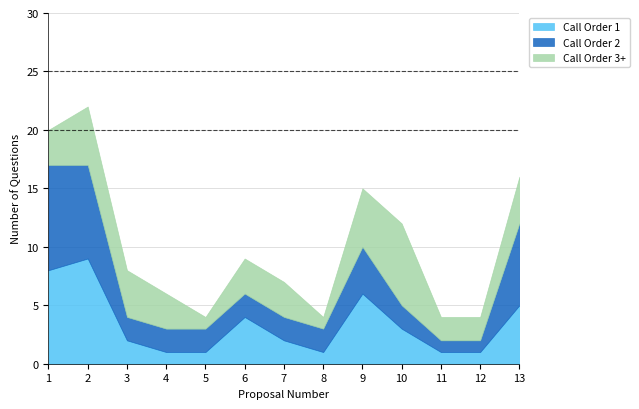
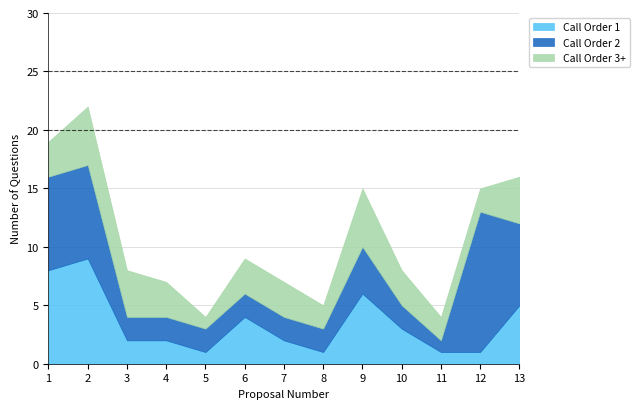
  {
    "Call Order 1": {
      "1": 8,
      "2": 9,
      "3": 2,
-     "4": 1,
+     "4": 2,
      "5": 1,
      "6": 4,
      "7": 2,
      "8": 1,
      "9": 6,
      "10": 3,
      "11": 1,
      "12": 1,
      "13": 5
    },
    "Call Order 2": {
-     "1": 9,
+     "1": 8,
      "2": 8,
      "3": 2,
      "4": 2,
      "5": 2,
      "6": 2,
      "7": 2,
      "8": 2,
      "9": 4,
      "10": 2,
      "11": 1,
-     "12": 1,
+     "12": 12,
      "13": 7
    },
    "Call Order 3+": {
      "1": 3,
      "2": 5,
      "3": 4,
      "4": 3,
      "5": 1,
      "6": 3,
      "7": 3,
-     "8": 1,
+     "8": 2,
      "9": 5,
-     "10": 7,
+     "10": 3,
      "11": 2,
      "12": 2,
      "13": 4
    }
  }
